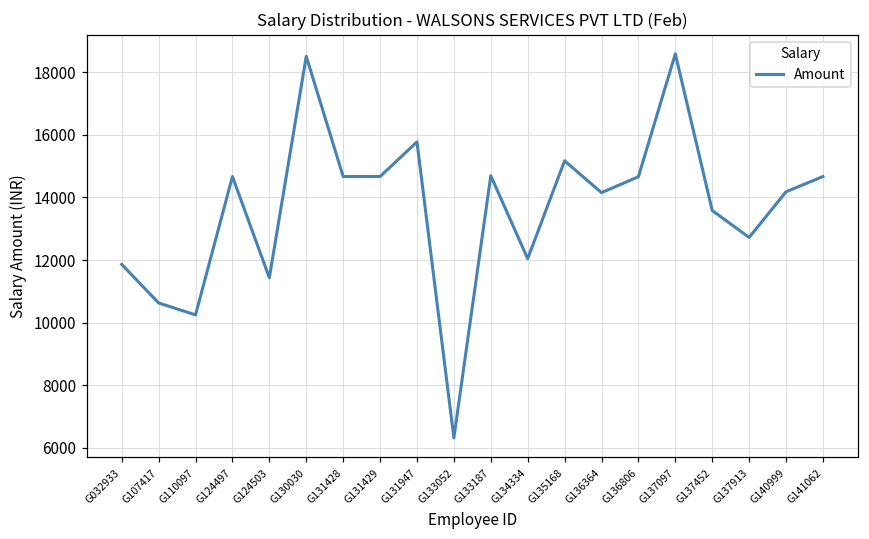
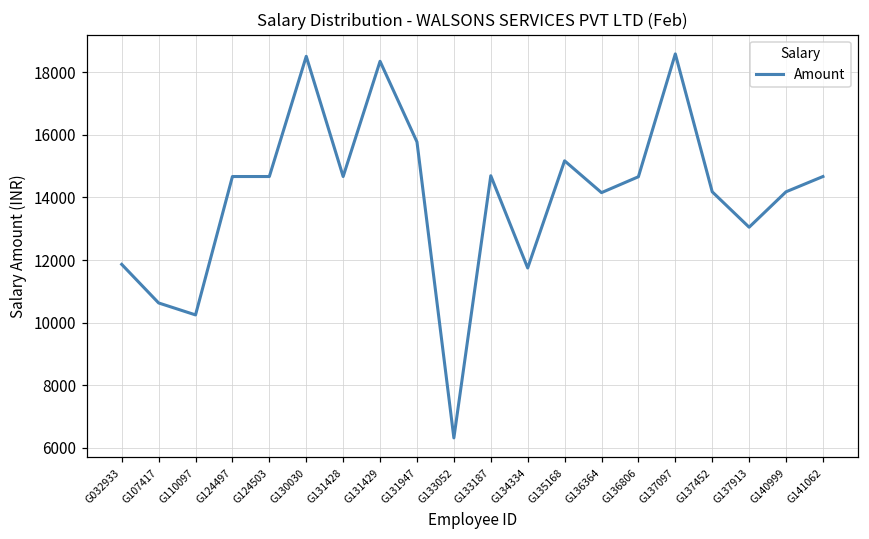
  {
    "G032933": 11900,
    "G107417": 10600,
    "G110097": 10200,
    "G124497": 14700,
-   "G124503": 11400,
+   "G124503": 14700,
    "G130030": 18500,
    "G131428": 14700,
-   "G131429": 14700,
+   "G131429": 18400,
    "G131947": 15800,
    "G133052": 6300,
    "G133187": 14700,
-   "G134334": 12000,
+   "G134334": 11700,
    "G135168": 15200,
    "G136364": 14200,
    "G136806": 14700,
    "G137097": 18600,
-   "G137452": 13600,
-   "G137913": 12700,
+   "G137452": 14200,
+   "G137913": 13000,
    "G140999": 14200,
    "G141062": 14700
  }
